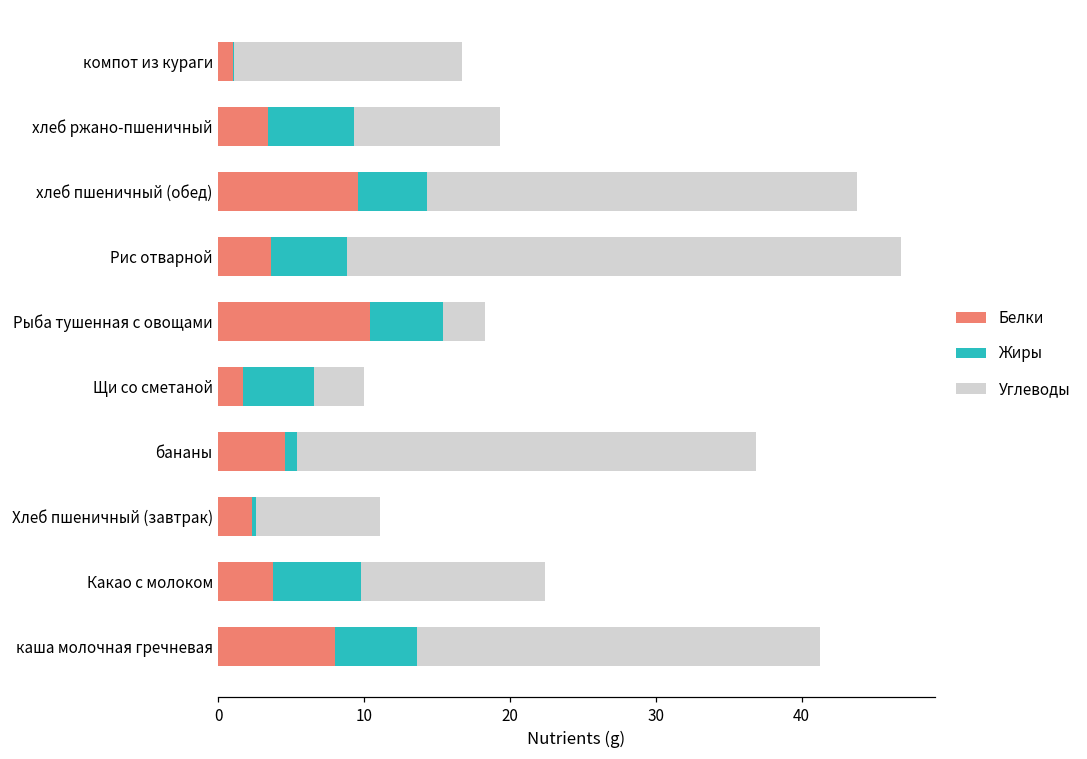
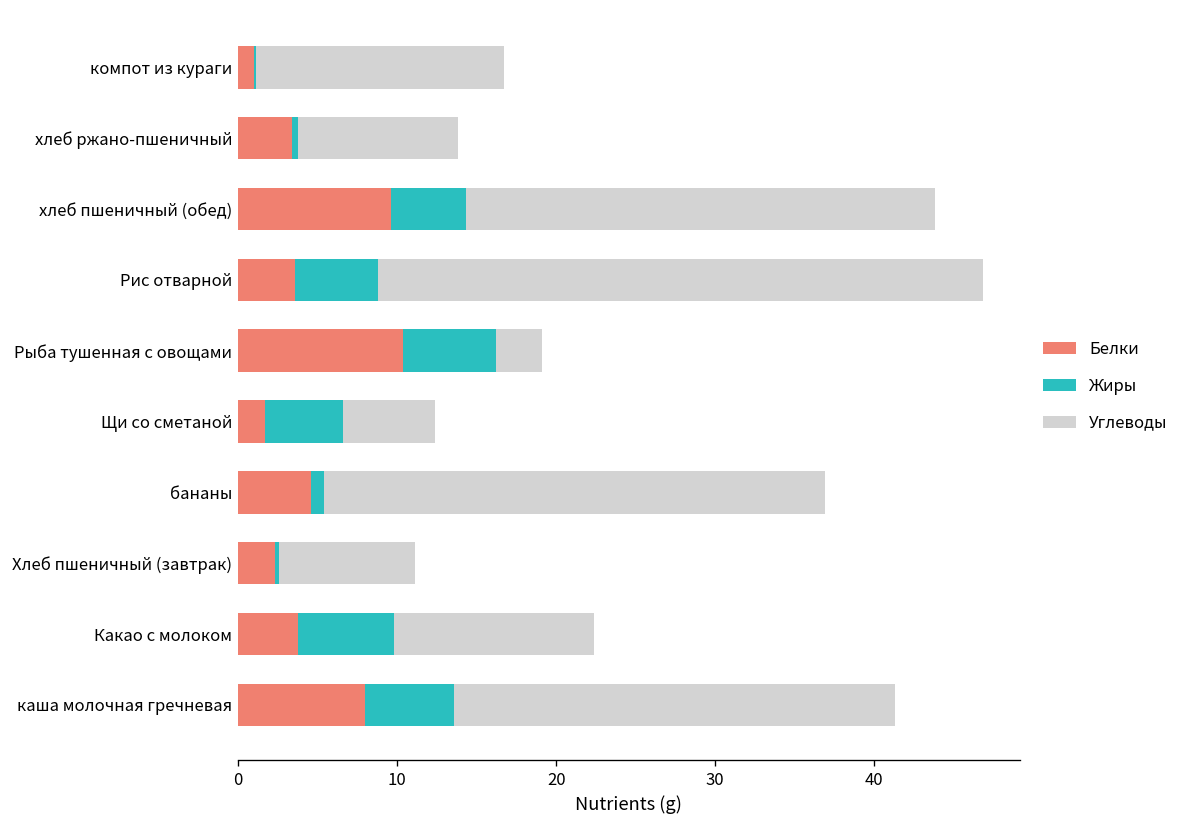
  {
    "Белки": {
      "компот из кураги": 1.0,
      "хлеб ржано-пшеничный": 3.4,
      "хлеб пшеничный (обед)": 9.6,
      "Рис отварной": 3.6,
      "Рыба тушенная с овощами": 10.4,
      "Щи со сметаной": 1.7,
      "бананы": 4.6,
      "Хлеб пшеничный (завтрак)": 2.3,
      "Какао с молоком": 3.8,
      "каша молочная гречневая": 8.0
    },
    "Жиры": {
-     "хлеб ржано-пшеничный": 5.9,
+     "хлеб ржано-пшеничный": 0.4,
      "хлеб пшеничный (обед)": 4.7,
      "Рис отварной": 5.2,
-     "Рыба тушенная с овощами": 5.0,
+     "Рыба тушенная с овощами": 5.8,
      "Щи со сметаной": 4.9,
      "бананы": 0.8,
      "Хлеб пшеничный (завтрак)": 0.3,
      "Какао с молоком": 6.0,
      "каша молочная гречневая": 5.6
    },
    "Углеводы": {
      "компот из кураги": 15.6,
      "хлеб ржано-пшеничный": 10.0,
      "хлеб пшеничный (обед)": 29.5,
      "Рис отварной": 38.0,
      "Рыба тушенная с овощами": 2.9,
-     "Щи со сметаной": 3.4,
+     "Щи со сметаной": 5.8,
      "бананы": 31.5,
      "Хлеб пшеничный (завтрак)": 8.5,
      "Какао с молоком": 12.6,
      "каша молочная гречневая": 27.7
    }
  }
